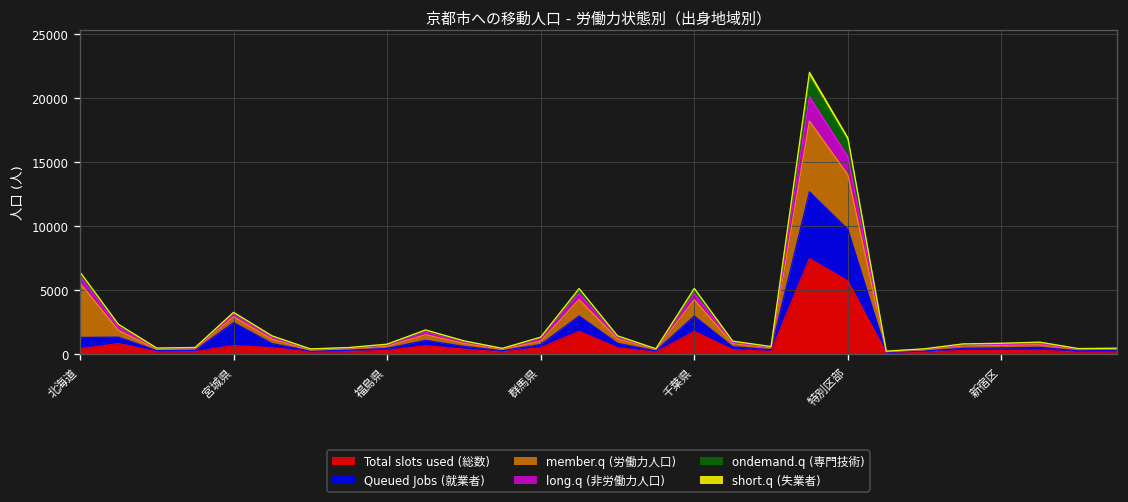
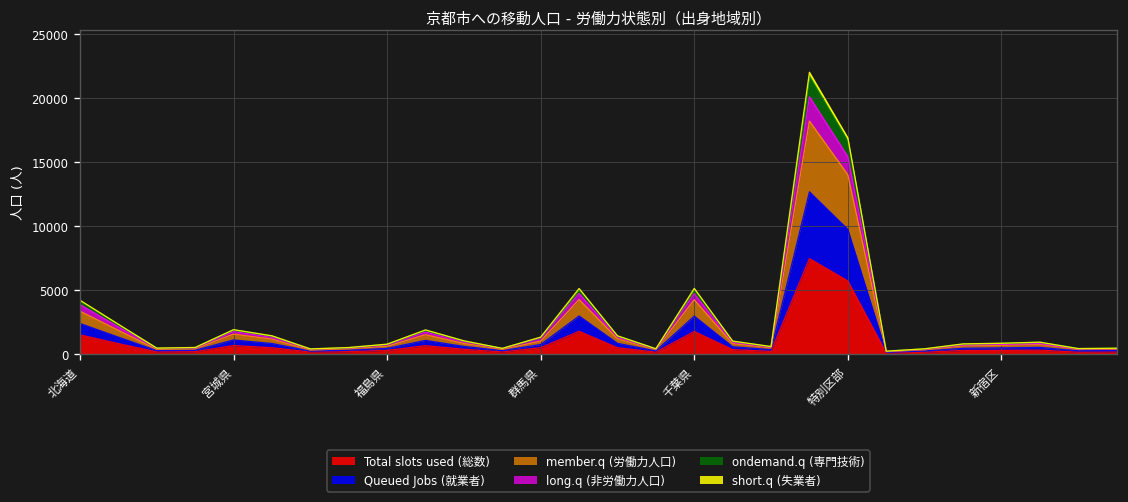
  {
    "Total slots used (総数)": {
-     "北海道": 400,
+     "北海道": 1500,
      "宮城県": 700,
      "群馬県": 500,
      "千葉県": 1800,
      "特別区部": 5700
    },
    "Queued Jobs (就業者)": {
      "北海道": 900,
-     "宮城県": 1800,
+     "宮城県": 400,
      "群馬県": 200,
      "千葉県": 1200,
      "特別区部": 4000
    },
    "member.q (労働力人口)": {
-     "北海道": 4300,
+     "北海道": 1000,
      "千葉県": 1300,
      "特別区部": 4300
    },
    "long.q (非労働力人口)": {
      "北海道": 500,
      "千葉県": 500,
      "特別区部": 1400
    }
  }
